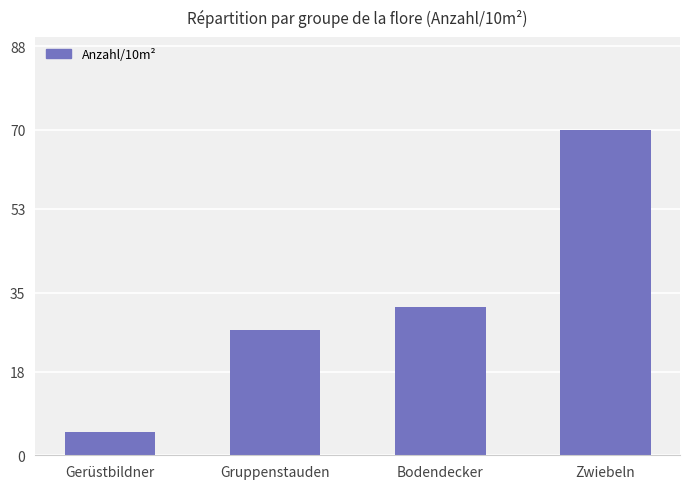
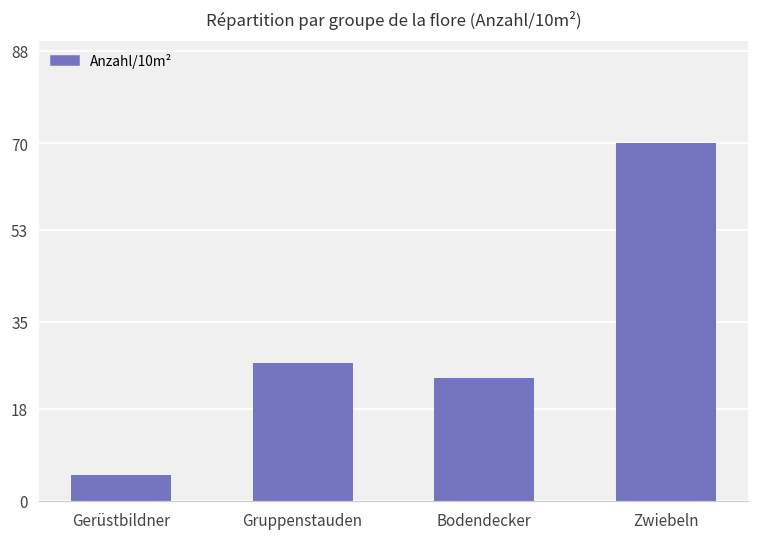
  {
    "Gerüstbildner": 5,
    "Gruppenstauden": 27,
-   "Bodendecker": 32,
+   "Bodendecker": 24,
    "Zwiebeln": 70
  }
